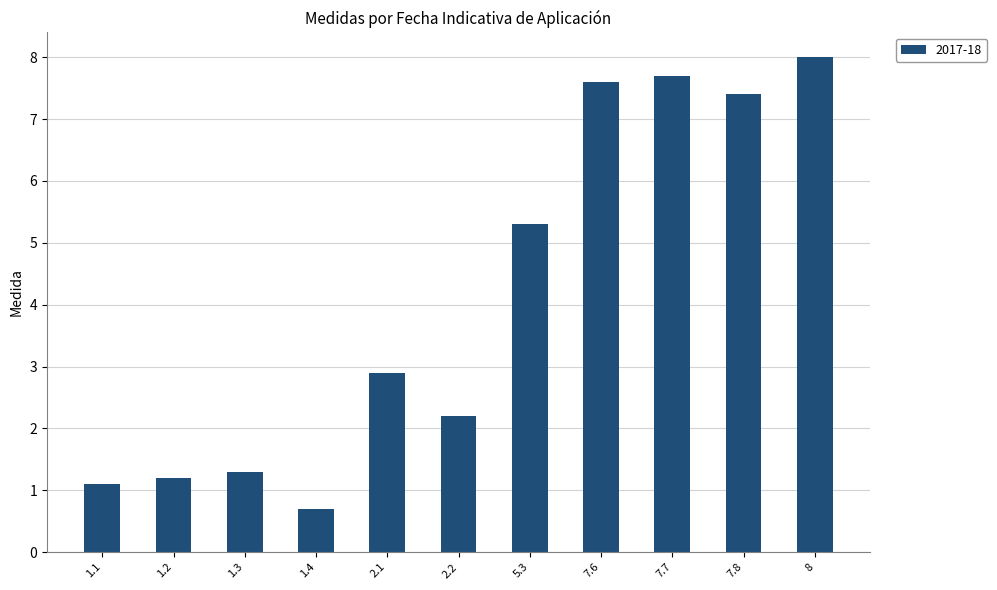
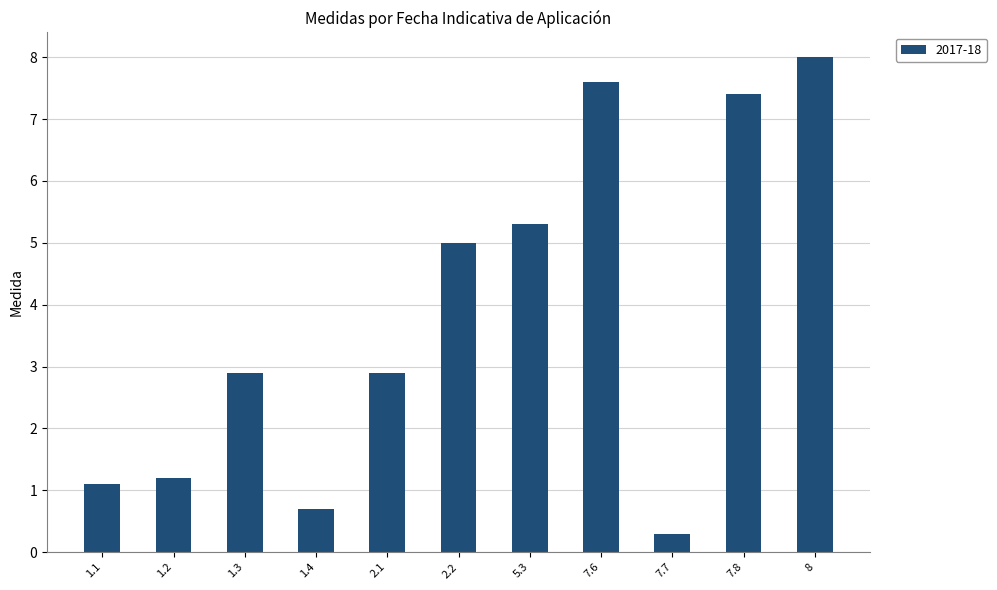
  {
    "1.1": 1.1,
    "1.2": 1.2,
-   "1.3": 1.3,
+   "1.3": 2.9,
    "1.4": 0.7,
    "2.1": 2.9,
-   "2.2": 2.2,
+   "2.2": 5.0,
    "5.3": 5.3,
    "7.6": 7.6,
-   "7.7": 7.7,
+   "7.7": 0.3,
    "7.8": 7.4,
    "8": 8.0
  }
